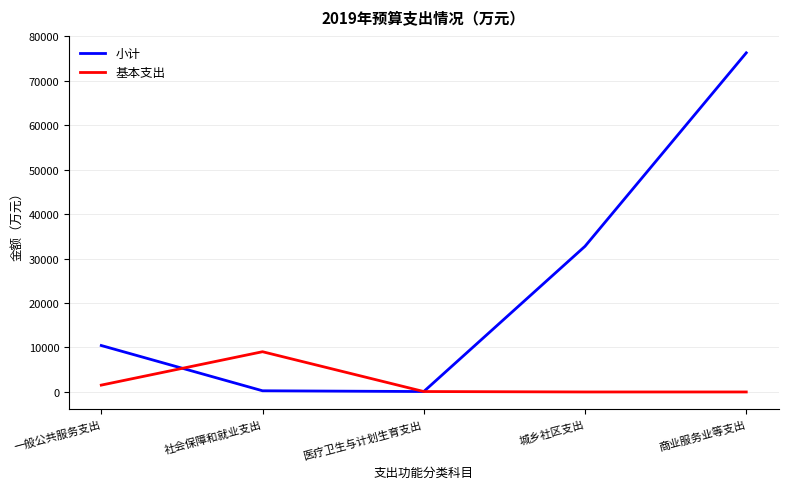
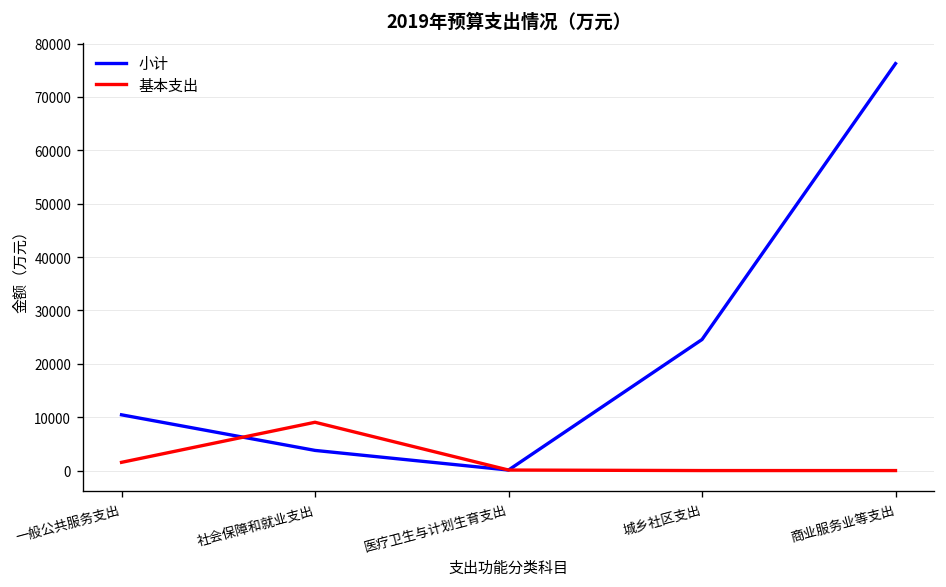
  {
    "小计": {
      "一般公共服务支出": 10000,
-     "社会保障和就业支出": 0,
-     "城乡社区支出": 33000,
+     "社会保障和就业支出": 4000,
+     "城乡社区支出": 25000,
      "商业服务业等支出": 76000
    },
    "基本支出": {
      "一般公共服务支出": 2000,
      "社会保障和就业支出": 9000,
      "城乡社区支出": 0,
      "商业服务业等支出": 0
    }
  }
